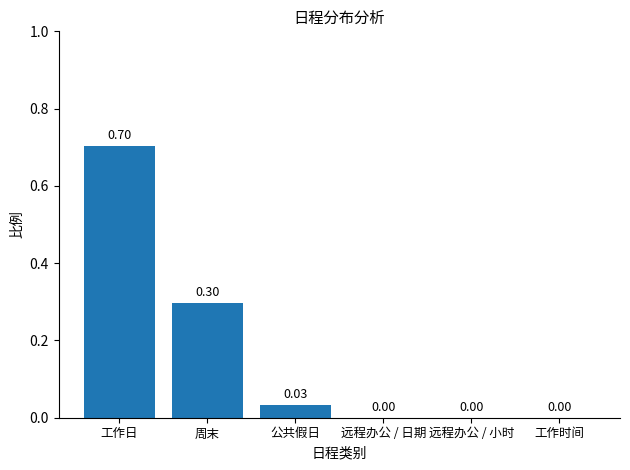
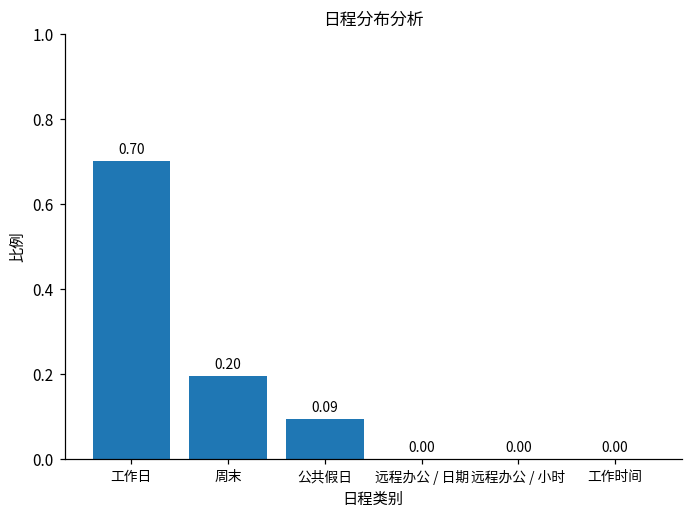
  {
    "工作日": 0.70,
-   "周末": 0.30,
-   "公共假日": 0.03,
+   "周末": 0.20,
+   "公共假日": 0.09,
    "远程办公 / 日期": 0.00,
    "远程办公 / 小时": 0.00,
    "工作时间": 0.00
  }
